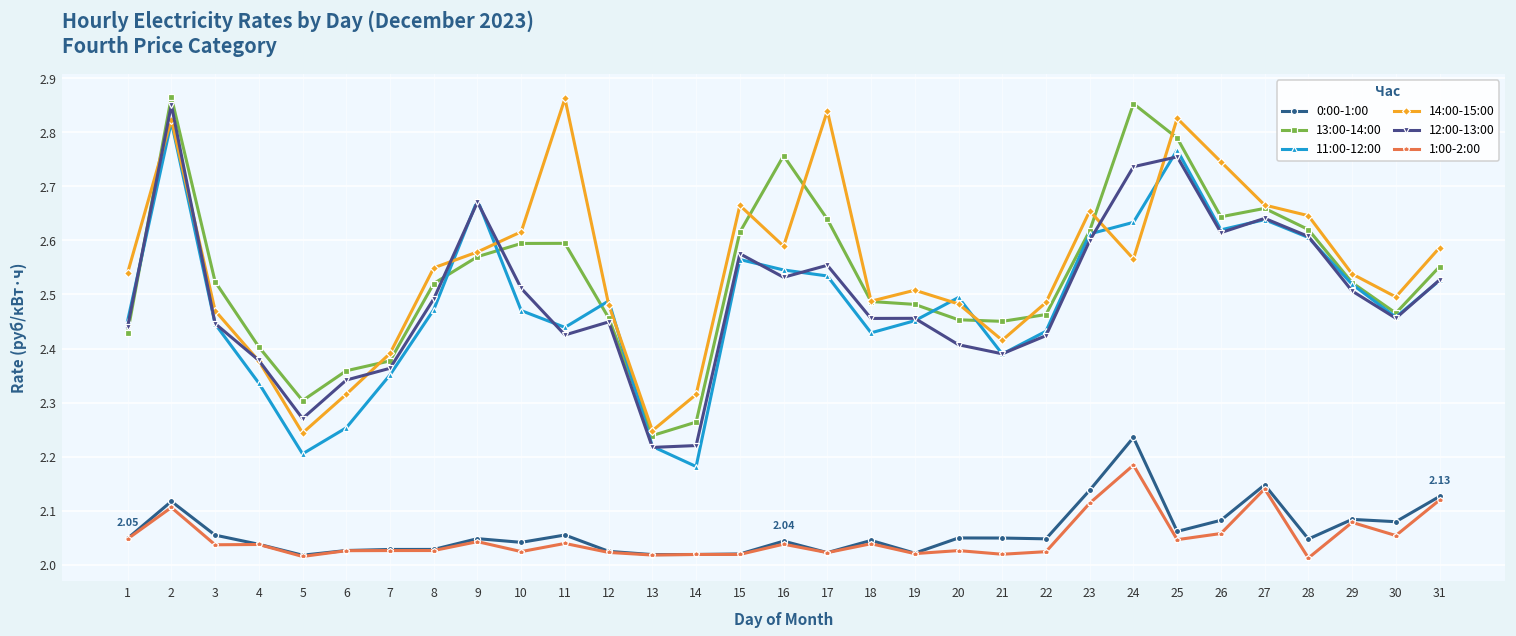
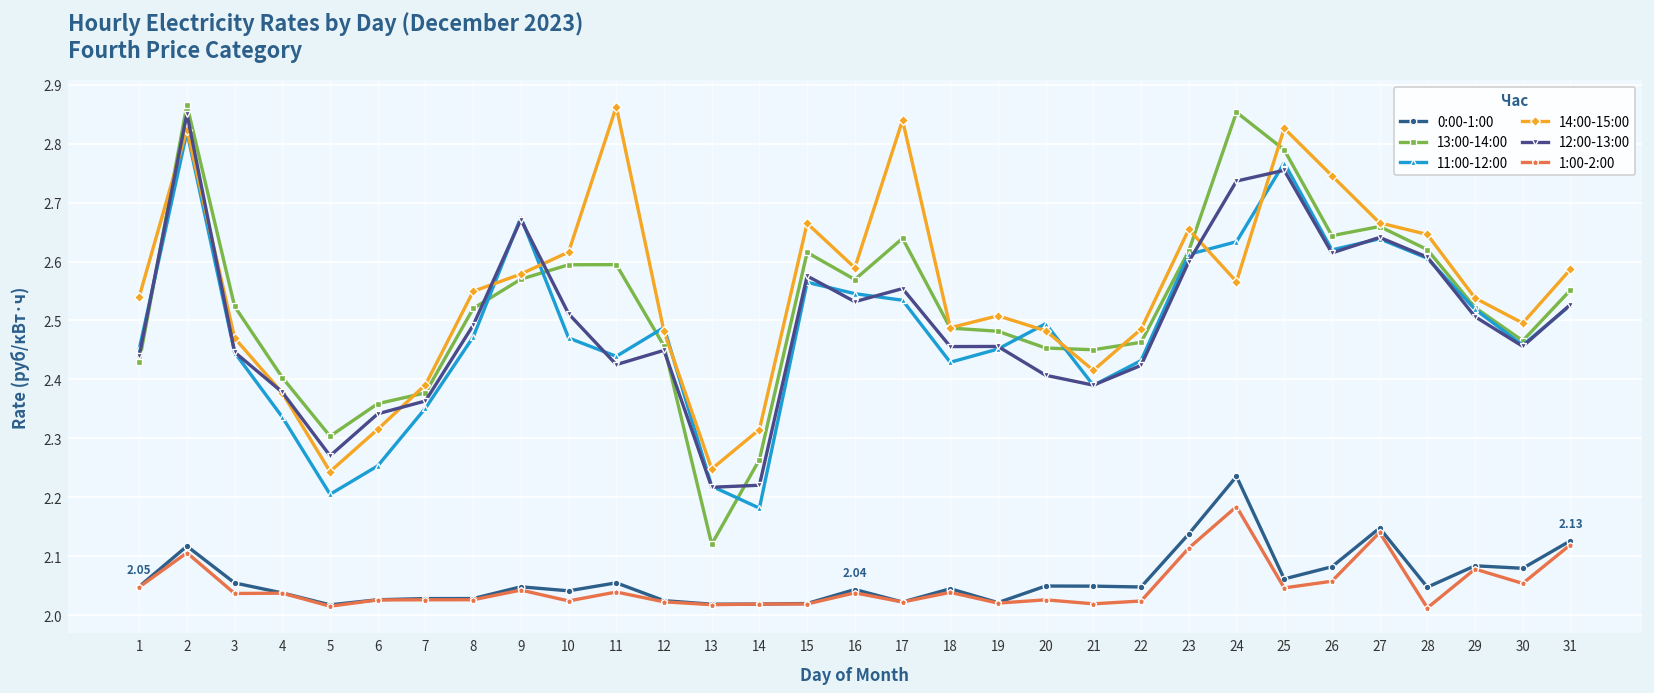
  {
    "13:00-14:00": {
      "1": 2.43,
      "2": 2.87,
      "3": 2.52,
      "4": 2.40,
      "5": 2.30,
      "6": 2.36,
      "7": 2.38,
      "8": 2.52,
      "9": 2.57,
      "10": 2.59,
      "11": 2.59,
      "12": 2.46,
-     "13": 2.24,
+     "13": 2.12,
      "14": 2.26,
      "15": 2.62,
-     "16": 2.76,
+     "16": 2.57,
      "17": 2.64,
      "19": 2.48,
      "20": 2.45,
      "21": 2.45,
      "22": 2.46,
      "23": 2.62,
      "24": 2.85,
      "25": 2.79,
      "26": 2.64,
      "27": 2.66,
      "28": 2.62,
      "30": 2.47,
      "31": 2.55
    },
    "11:00-12:00": {
      "1": 2.45,
      "4": 2.34,
      "5": 2.21,
      "6": 2.25,
      "7": 2.35,
      "8": 2.47,
      "10": 2.47,
      "11": 2.44,
      "12": 2.49,
      "14": 2.18,
      "15": 2.56,
      "16": 2.55,
      "17": 2.53,
      "18": 2.43,
      "20": 2.49,
      "22": 2.43,
      "23": 2.61,
      "24": 2.63,
      "25": 2.77
    },
    "14:00-15:00": {
      "1": 2.54,
      "3": 2.47,
      "5": 2.24,
      "6": 2.32,
      "7": 2.39,
      "8": 2.55,
      "9": 2.58,
      "10": 2.62,
      "11": 2.86,
      "12": 2.48,
      "13": 2.25,
      "14": 2.31,
      "15": 2.66,
      "16": 2.59,
      "17": 2.84,
      "19": 2.51,
      "20": 2.48,
      "21": 2.42,
      "22": 2.49,
      "23": 2.65,
      "24": 2.57,
      "25": 2.83,
      "26": 2.75,
      "27": 2.67,
      "28": 2.65,
      "29": 2.54,
      "30": 2.50,
      "31": 2.59
    },
    "1:00-2:00": {
      "2": 2.11,
      "3": 2.04,
      "9": 2.04,
      "10": 2.02,
      "11": 2.04,
      "18": 2.04,
      "20": 2.03,
      "21": 2.02,
      "22": 2.02,
      "23": 2.11,
      "24": 2.18,
      "25": 2.05,
      "26": 2.06,
      "27": 2.14,
      "28": 2.01,
      "29": 2.08,
      "30": 2.05,
      "31": 2.12
    }
  }
